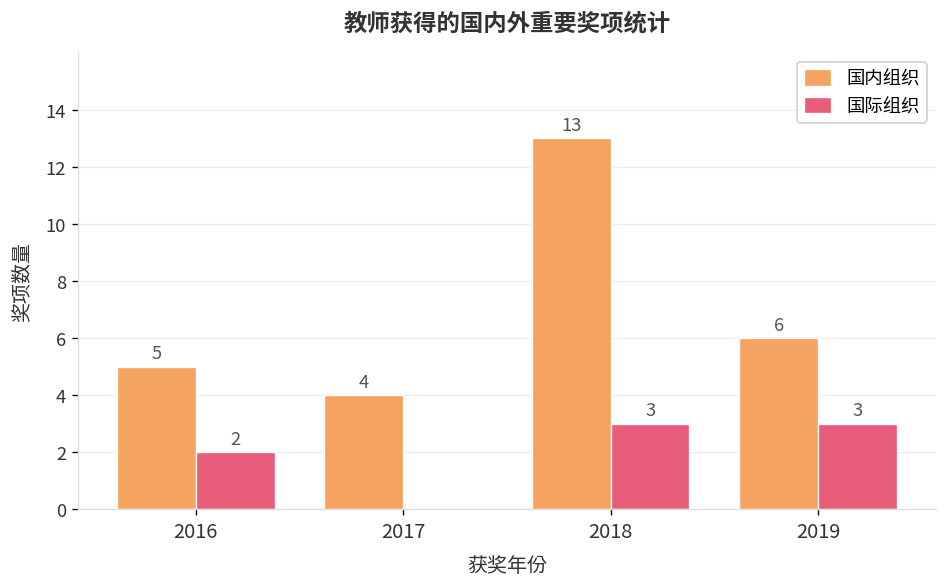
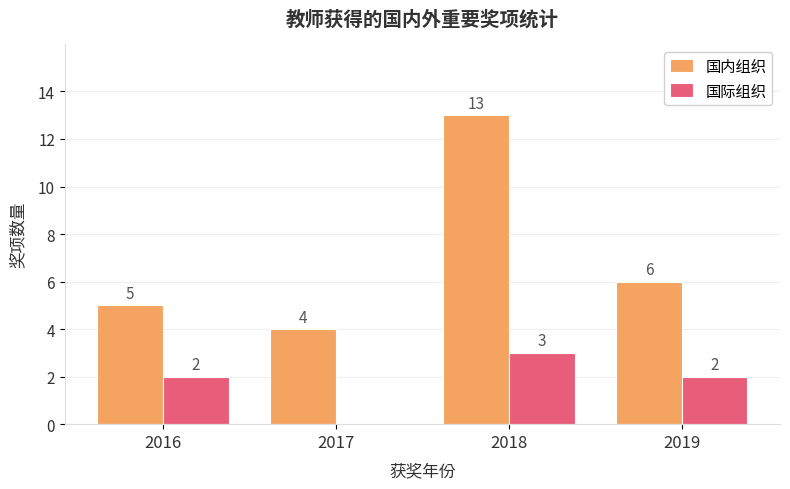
  {
    "国内组织": {
      "2016": 5,
      "2017": 4,
      "2018": 13,
      "2019": 6
    },
    "国际组织": {
      "2016": 2,
      "2018": 3,
-     "2019": 3
+     "2019": 2
    }
  }
